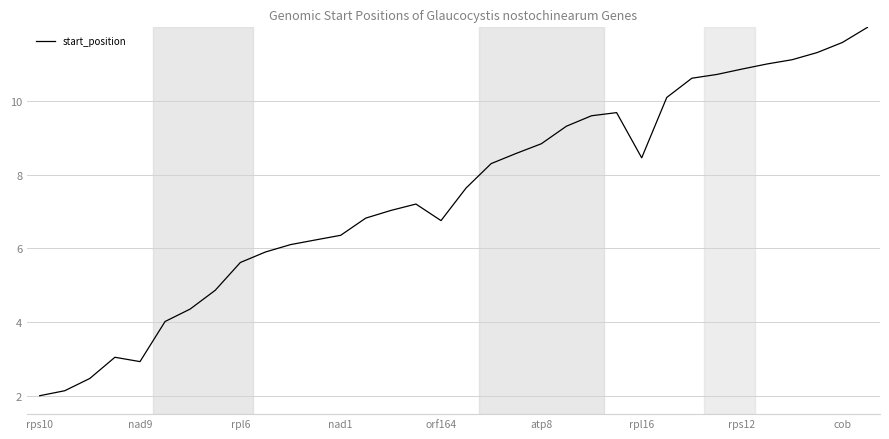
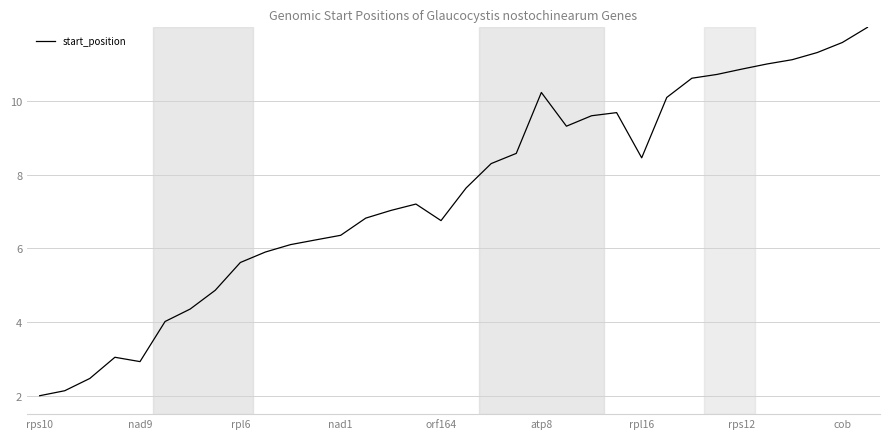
  {
    "rps10": 2.0,
    "nad9": 2.9,
    "rpl6": 5.6,
    "nad1": 6.4,
    "orf164": 6.8,
-   "atp8": 8.8,
+   "atp8": 10.2,
    "rpl16": 8.5,
    "rps12": 10.9,
    "cob": 11.6
  }
